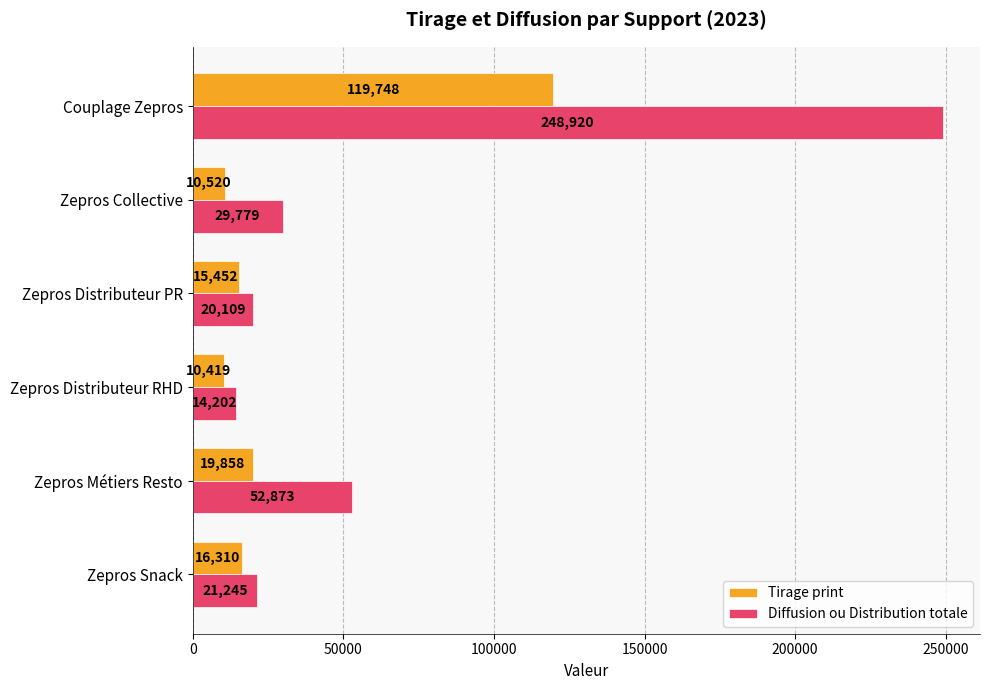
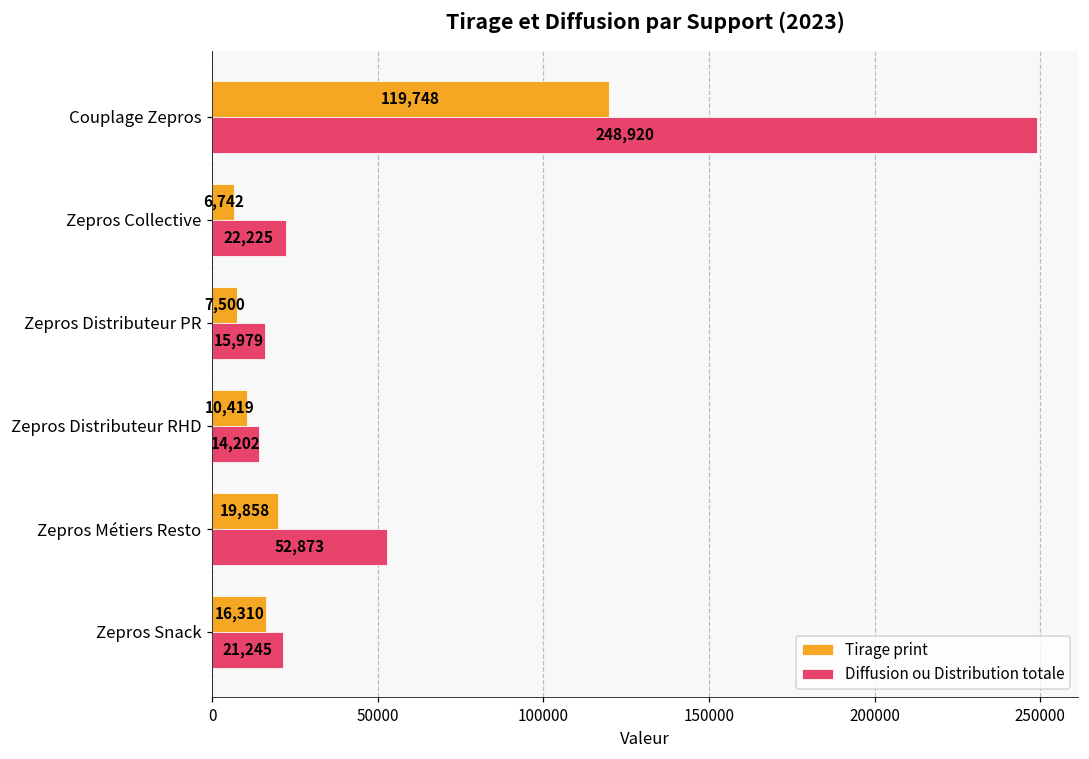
  {
    "Tirage print": {
      "Couplage Zepros": "119,748",
-     "Zepros Collective": "10,520",
-     "Zepros Distributeur PR": "15,452",
+     "Zepros Collective": "6,742",
+     "Zepros Distributeur PR": "7,500",
      "Zepros Distributeur RHD": "10,419",
      "Zepros Métiers Resto": "19,858",
      "Zepros Snack": "16,310"
    },
    "Diffusion ou Distribution totale": {
      "Couplage Zepros": "248,920",
-     "Zepros Collective": "29,779",
-     "Zepros Distributeur PR": "20,109",
+     "Zepros Collective": "22,225",
+     "Zepros Distributeur PR": "15,979",
      "Zepros Distributeur RHD": "14,202",
      "Zepros Métiers Resto": "52,873",
      "Zepros Snack": "21,245"
    }
  }
